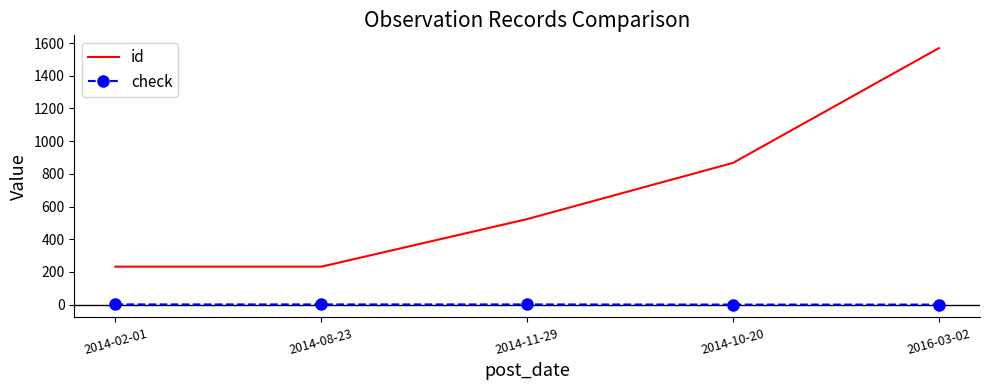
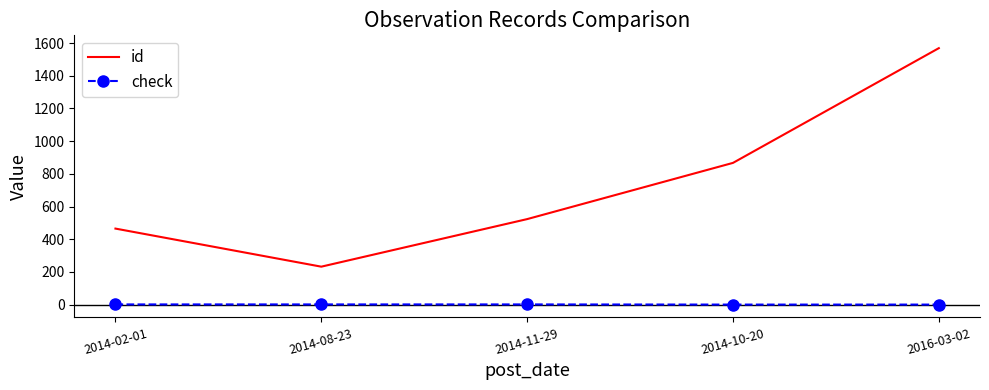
  {
    "id": {
-     "2014-02-01": 230,
+     "2014-02-01": 470,
      "2014-08-23": 230,
      "2014-11-29": 520,
      "2014-10-20": 870,
      "2016-03-02": 1570
    },
    "check": {
      "2014-02-01": 0,
      "2014-08-23": 0,
      "2014-11-29": 0,
      "2014-10-20": 0,
      "2016-03-02": 0
    }
  }
